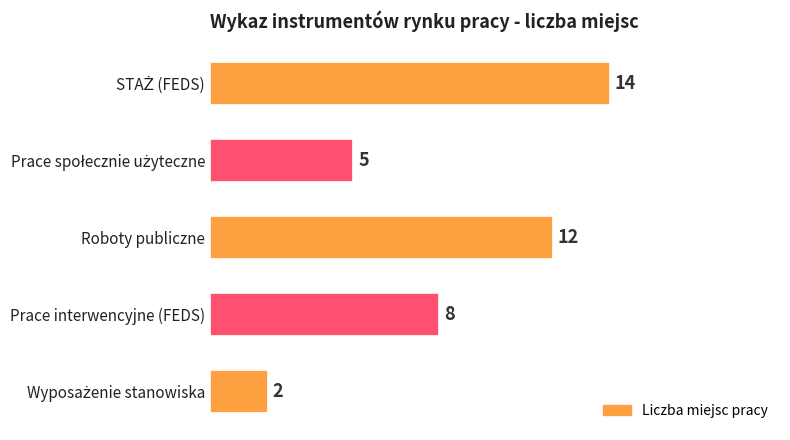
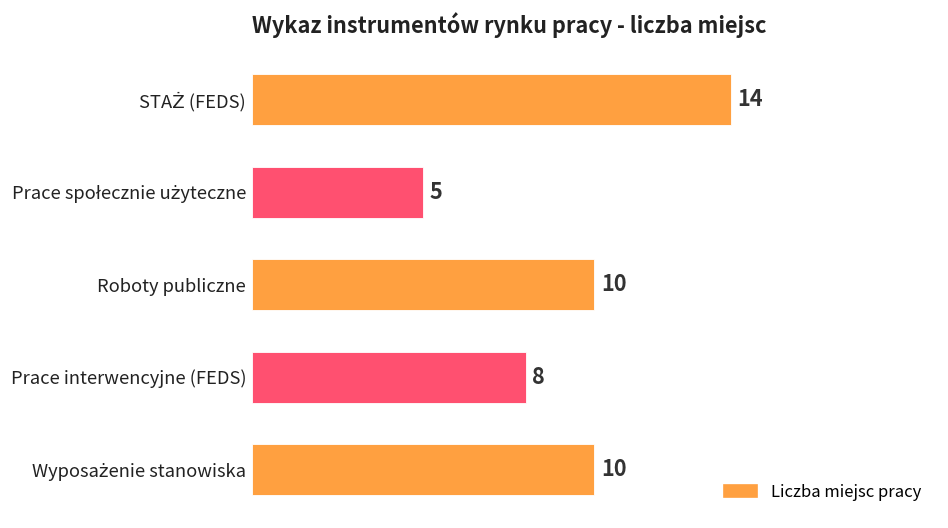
  {
    "STAŻ (FEDS)": 14,
    "Prace społecznie użyteczne": 5,
-   "Roboty publiczne": 12,
+   "Roboty publiczne": 10,
    "Prace interwencyjne (FEDS)": 8,
-   "Wyposażenie stanowiska": 2
+   "Wyposażenie stanowiska": 10
  }
